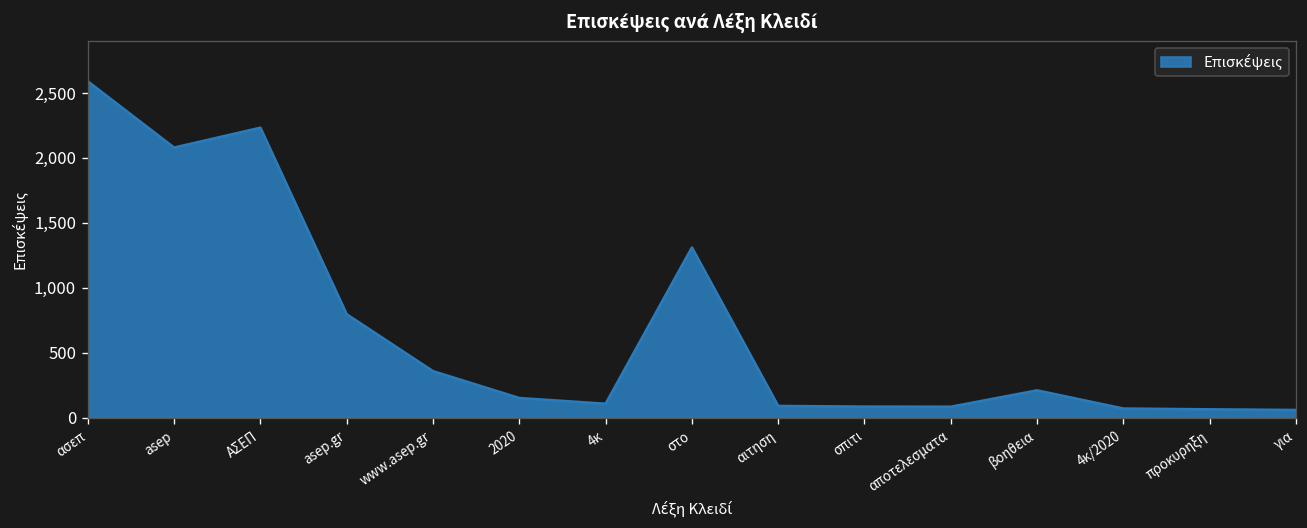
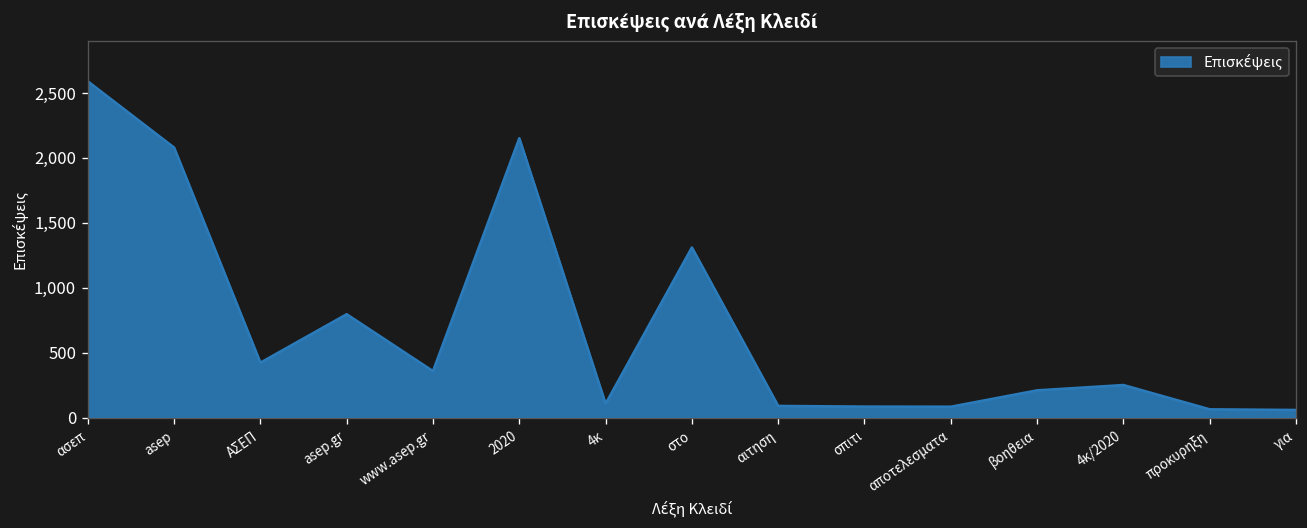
  {
    "ασεπ": "2,590",
    "asep": "2,080",
-   "ΑΣΕΠ": "2,230",
+   "ΑΣΕΠ": "420",
    "asep.gr": "800",
    "www.asep.gr": "360",
-   "2020": "150",
+   "2020": "2,150",
    "4κ": "110",
    "στο": "1,310",
    "αιτηση": "90",
    "σπιτι": "90",
    "αποτελεσματα": "90",
    "βοηθεια": "210",
-   "4κ/2020": "70",
+   "4κ/2020": "250",
    "προκυρηξη": "70",
    "για": "60"
  }
